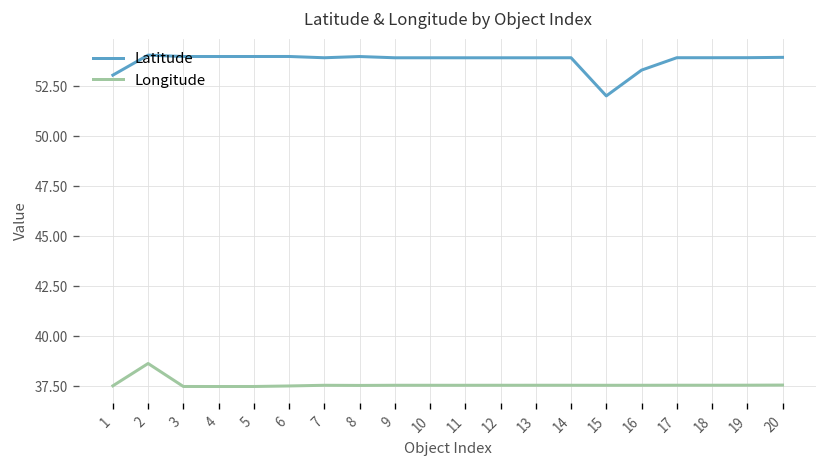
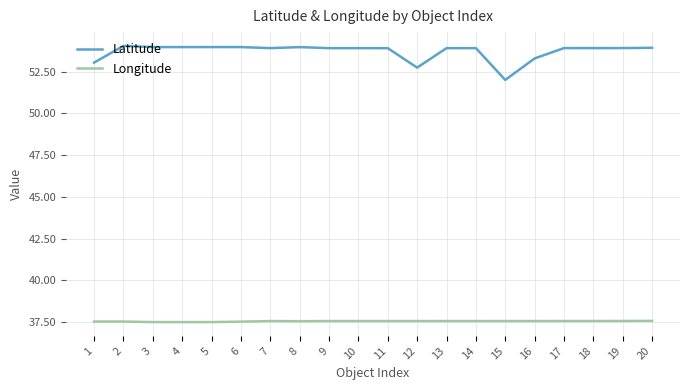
  {
    "Latitude": {
      "1": 53.0,
      "2": 54.0,
      "3": 54.0,
      "4": 54.0,
      "5": 54.0,
      "6": 54.0,
      "7": 53.9,
      "8": 54.0,
      "9": 53.9,
      "10": 53.9,
      "11": 53.9,
-     "12": 53.9,
+     "12": 52.7,
      "13": 53.9,
      "14": 53.9,
      "15": 52.0,
      "16": 53.3,
      "17": 53.9,
      "18": 53.9,
      "19": 53.9,
      "20": 53.9
    },
    "Longitude": {
      "1": 37.5,
-     "2": 38.6,
+     "2": 37.5,
      "3": 37.5,
      "4": 37.5,
      "5": 37.5,
      "6": 37.5,
      "7": 37.6,
      "8": 37.6,
      "9": 37.6,
      "10": 37.6,
      "11": 37.6,
      "12": 37.6,
      "13": 37.6,
      "14": 37.6,
      "15": 37.6,
      "16": 37.6,
      "17": 37.6,
      "18": 37.6,
      "19": 37.6,
      "20": 37.6
    }
  }
